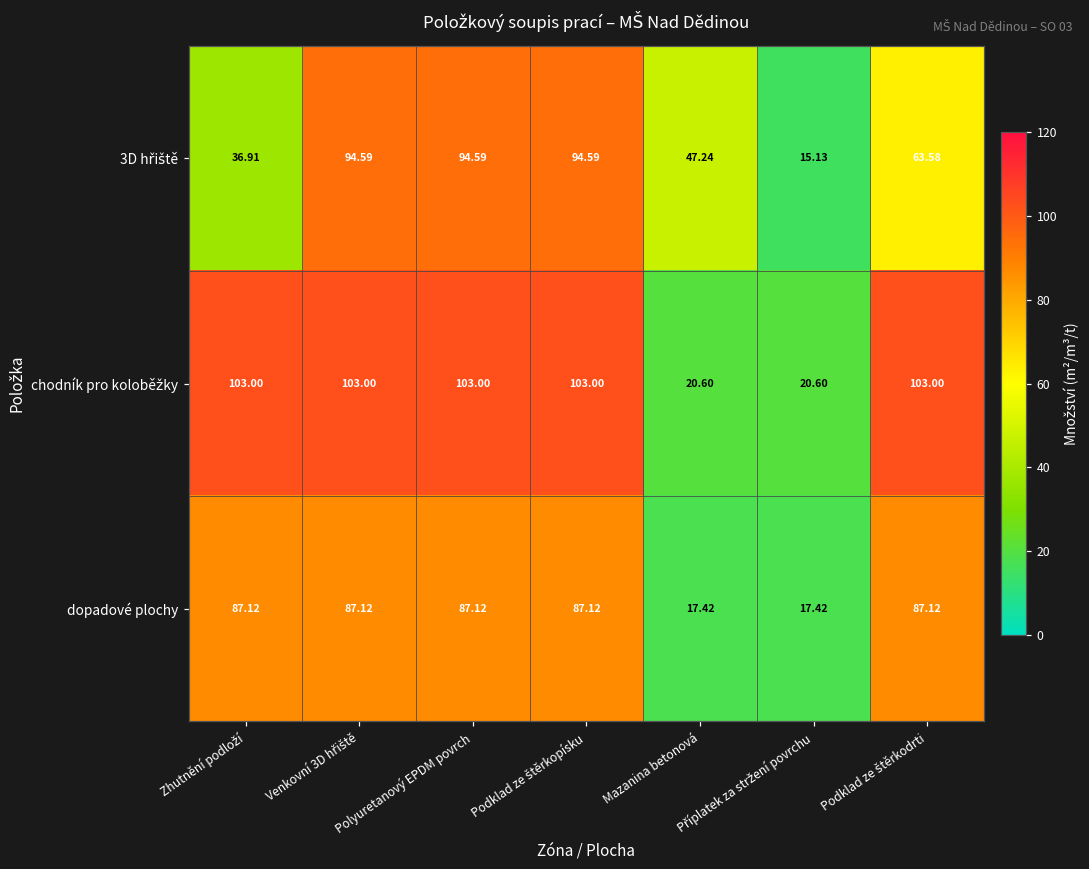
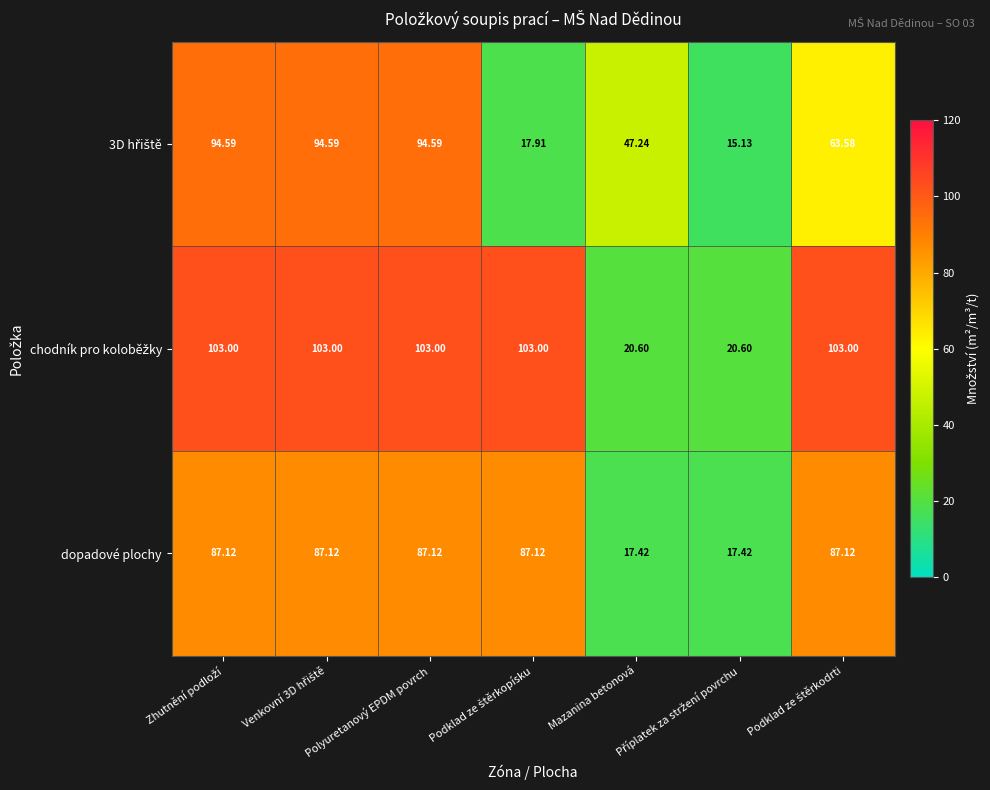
  {
    "3D hřiště": {
-     "Zhutnění podloží": 36.91,
+     "Zhutnění podloží": 94.59,
      "Venkovní 3D hřiště": 94.59,
      "Polyuretanový EPDM povrch": 94.59,
-     "Podklad ze štěrkopísku": 94.59,
+     "Podklad ze štěrkopísku": 17.91,
      "Mazanina betonová": 47.24,
      "Příplatek za stržení povrchu": 15.13,
      "Podklad ze štěrkodrti": 63.58
    },
    "chodník pro koloběžky": {
      "Zhutnění podloží": 103.00,
      "Venkovní 3D hřiště": 103.00,
      "Polyuretanový EPDM povrch": 103.00,
      "Podklad ze štěrkopísku": 103.00,
      "Mazanina betonová": 20.60,
      "Příplatek za stržení povrchu": 20.60,
      "Podklad ze štěrkodrti": 103.00
    },
    "dopadové plochy": {
      "Zhutnění podloží": 87.12,
      "Venkovní 3D hřiště": 87.12,
      "Polyuretanový EPDM povrch": 87.12,
      "Podklad ze štěrkopísku": 87.12,
      "Mazanina betonová": 17.42,
      "Příplatek za stržení povrchu": 17.42,
      "Podklad ze štěrkodrti": 87.12
    }
  }
